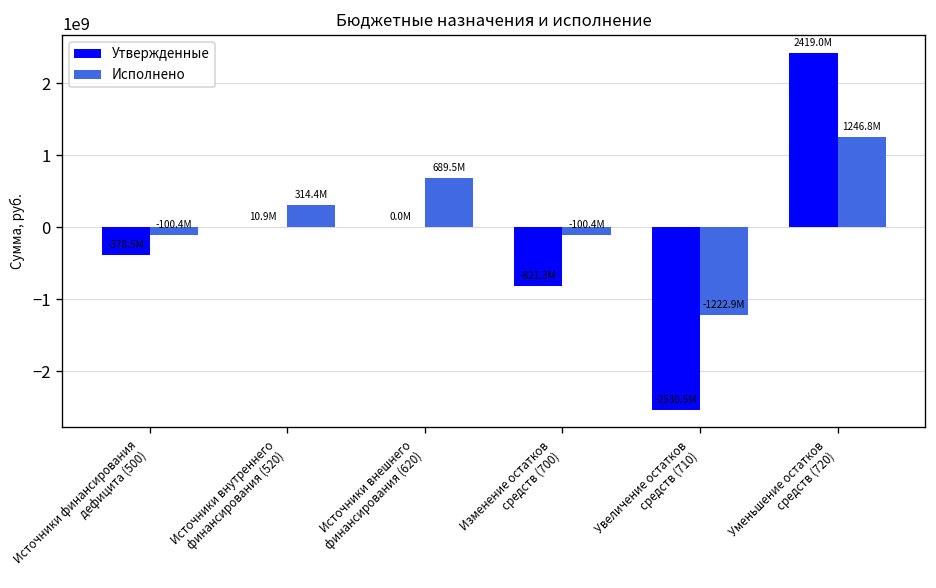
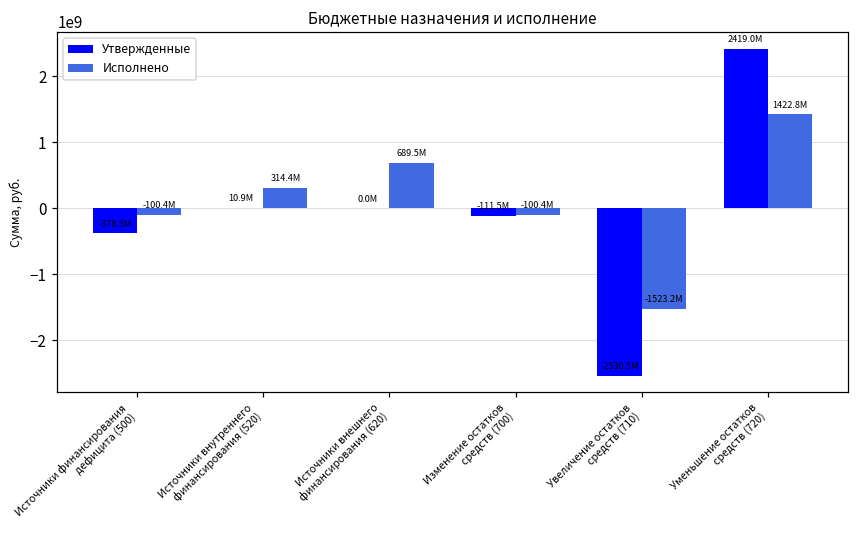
  {
    "Утвержденные": {
      "Источники финансирования дефицита (500)": "-378.5M",
      "Источники внутреннего финансирования (520)": "10.9M",
      "Источники внешнего финансирования (620)": "0.0M",
-     "Изменение остатков средств (700)": "-821.3M",
+     "Изменение остатков средств (700)": "-111.5M",
      "Увеличение остатков средств (710)": "-2530.5M",
      "Уменьшение остатков средств (720)": "2419.0M"
    },
    "Исполнено": {
      "Источники финансирования дефицита (500)": "-100.4M",
      "Источники внутреннего финансирования (520)": "314.4M",
      "Источники внешнего финансирования (620)": "689.5M",
      "Изменение остатков средств (700)": "-100.4M",
-     "Увеличение остатков средств (710)": "-1222.9M",
-     "Уменьшение остатков средств (720)": "1246.8M"
+     "Увеличение остатков средств (710)": "-1523.2M",
+     "Уменьшение остатков средств (720)": "1422.8M"
    }
  }
